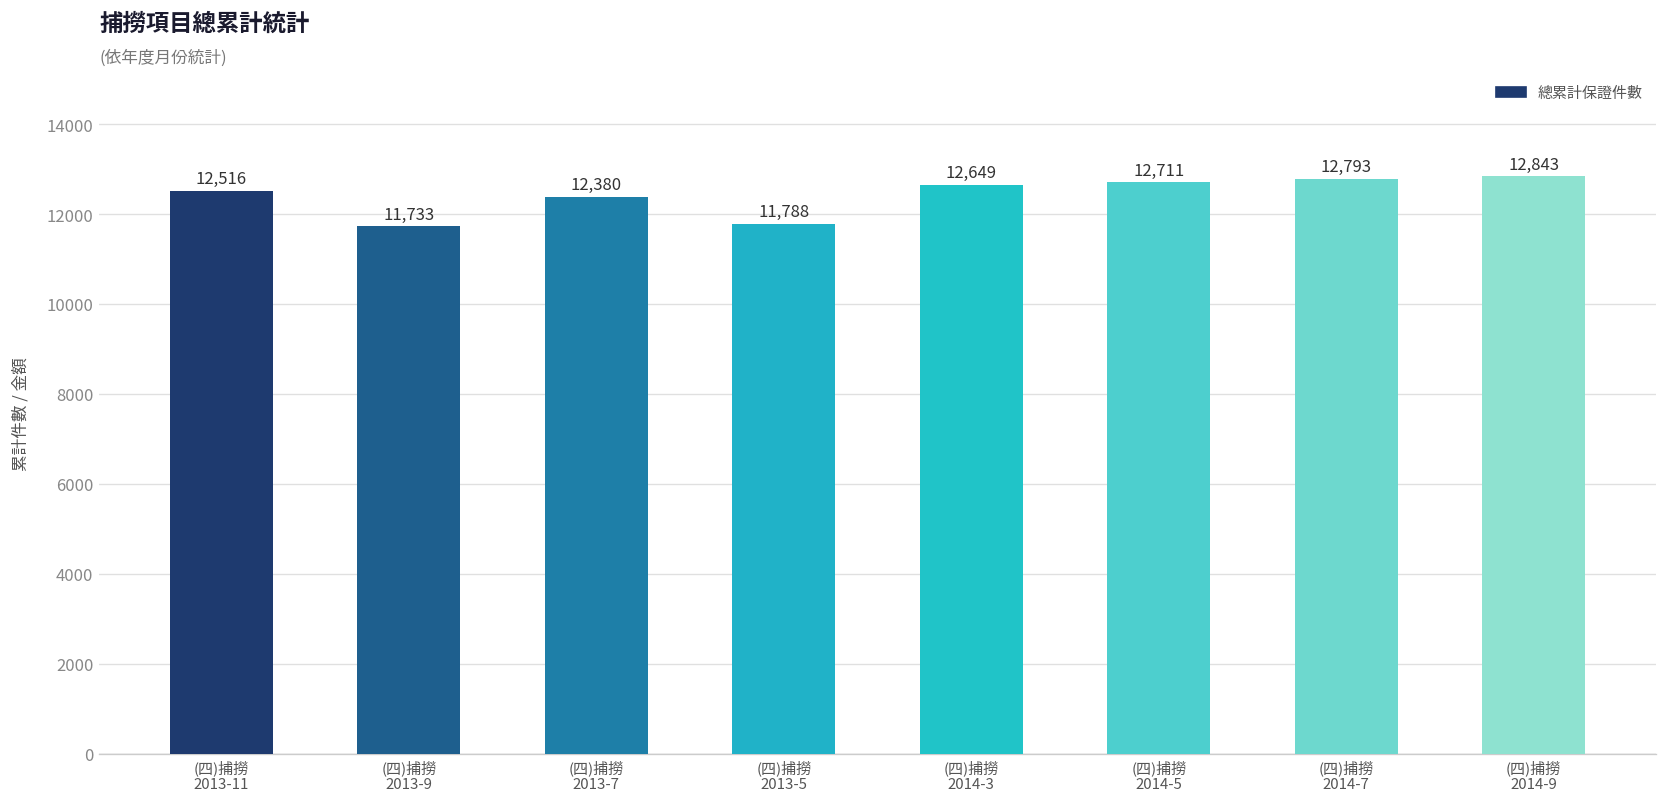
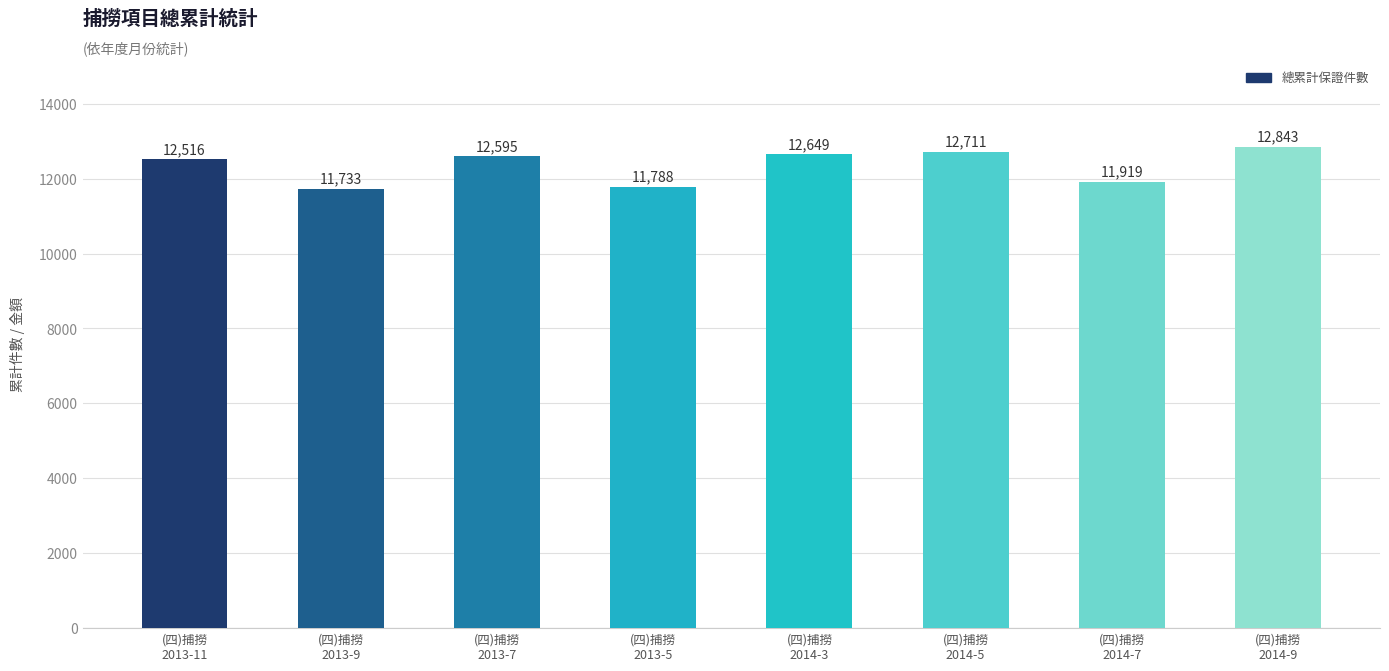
  {
    "(四)捕撈 2013-11": "12,516",
    "(四)捕撈 2013-9": "11,733",
-   "(四)捕撈 2013-7": "12,380",
+   "(四)捕撈 2013-7": "12,595",
    "(四)捕撈 2013-5": "11,788",
    "(四)捕撈 2014-3": "12,649",
    "(四)捕撈 2014-5": "12,711",
-   "(四)捕撈 2014-7": "12,793",
+   "(四)捕撈 2014-7": "11,919",
    "(四)捕撈 2014-9": "12,843"
  }
